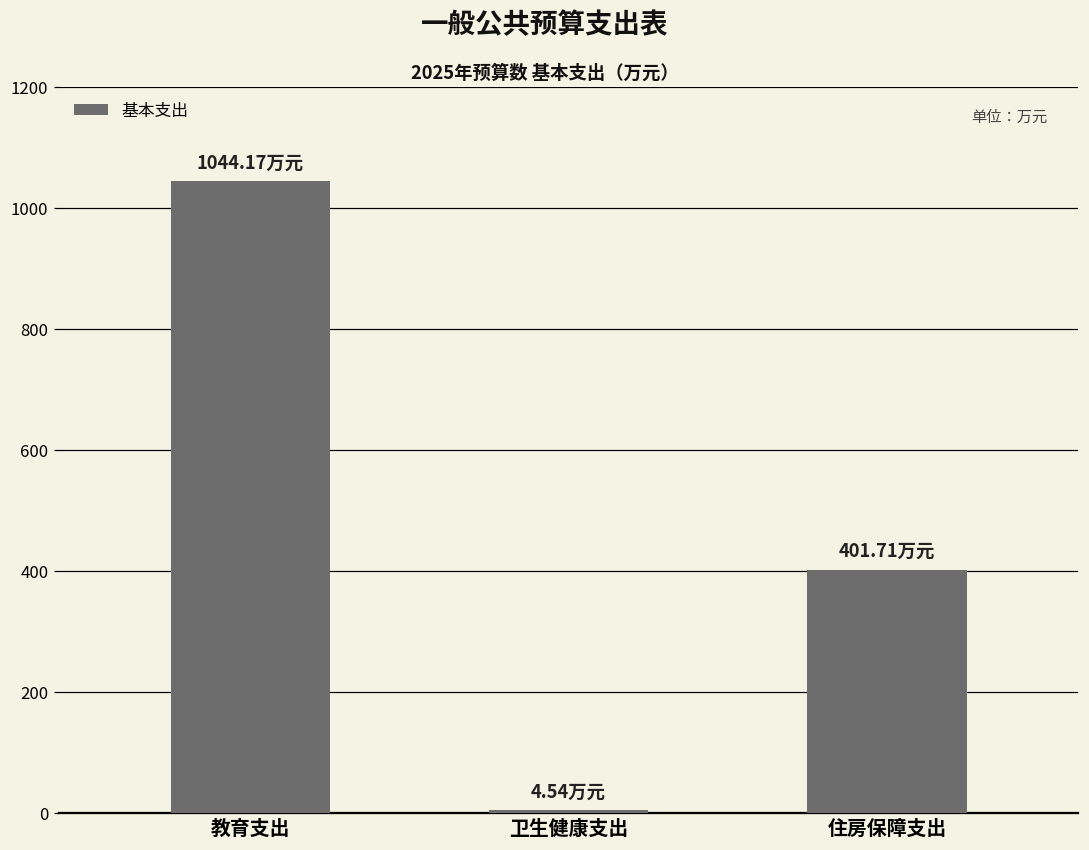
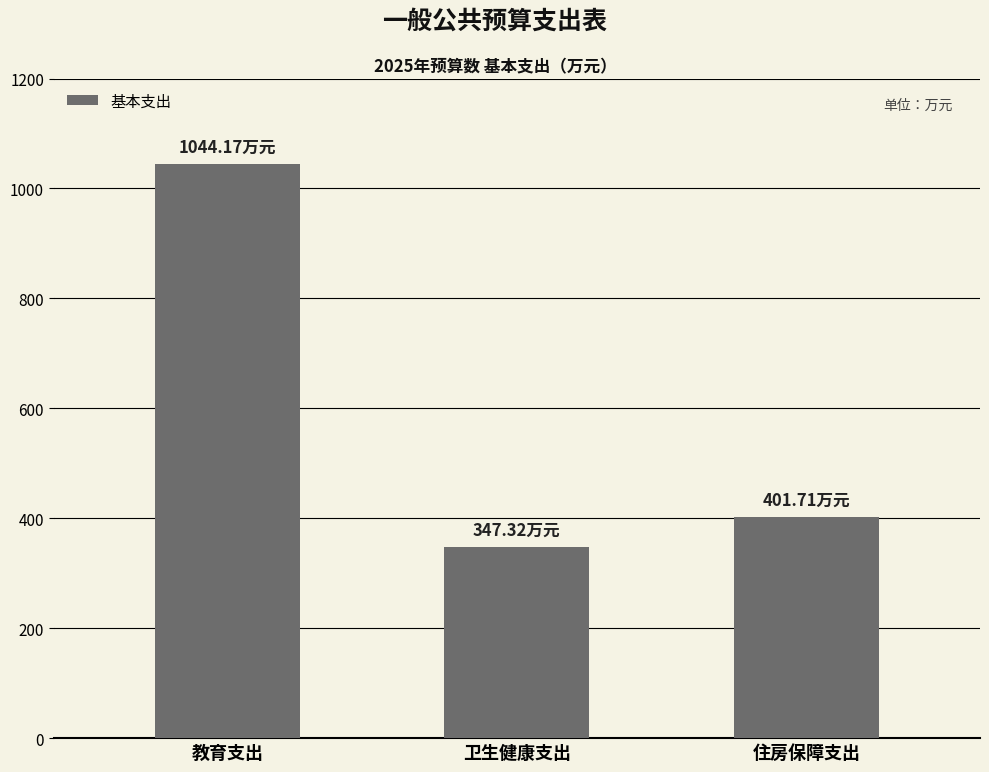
  {
    "教育支出": 1044.17,
-   "卫生健康支出": 4.54,
+   "卫生健康支出": 347.32,
    "住房保障支出": 401.71
  }
